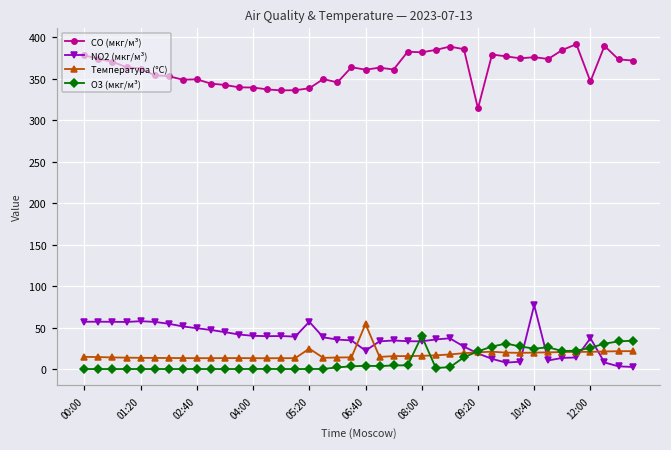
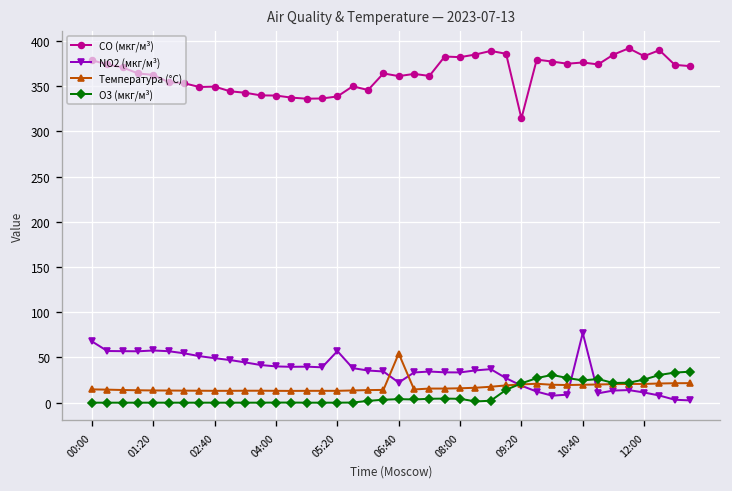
  {
    "CO (мкг/м³)": {
      "02:40": 350,
      "04:00": 340,
      "05:20": 340,
      "06:40": 360,
      "08:00": 380,
      "09:20": 310,
      "10:40": 380,
-     "12:00": 350
+     "12:00": 380
    },
    "NO2 (мкг/м³)": {
-     "00:00": 60,
+     "00:00": 70,
      "01:20": 60,
      "02:40": 50,
      "04:00": 40,
      "05:20": 60,
      "06:40": 20,
      "08:00": 30,
      "10:40": 80,
-     "12:00": 40
+     "12:00": 10
    },
    "Температура (°C)": {
      "00:00": 10,
      "01:20": 10,
      "02:40": 10,
      "04:00": 10,
-     "05:20": 20,
+     "05:20": 10,
      "06:40": 50,
      "08:00": 20,
      "10:40": 20,
      "12:00": 20
    },
    "O3 (мкг/м³)": {
      "00:00": 0,
      "01:20": 0,
      "02:40": 0,
      "04:00": 0,
      "05:20": 0,
      "06:40": 0,
-     "08:00": 40,
+     "08:00": 0,
      "10:40": 20,
      "12:00": 30
    }
  }
